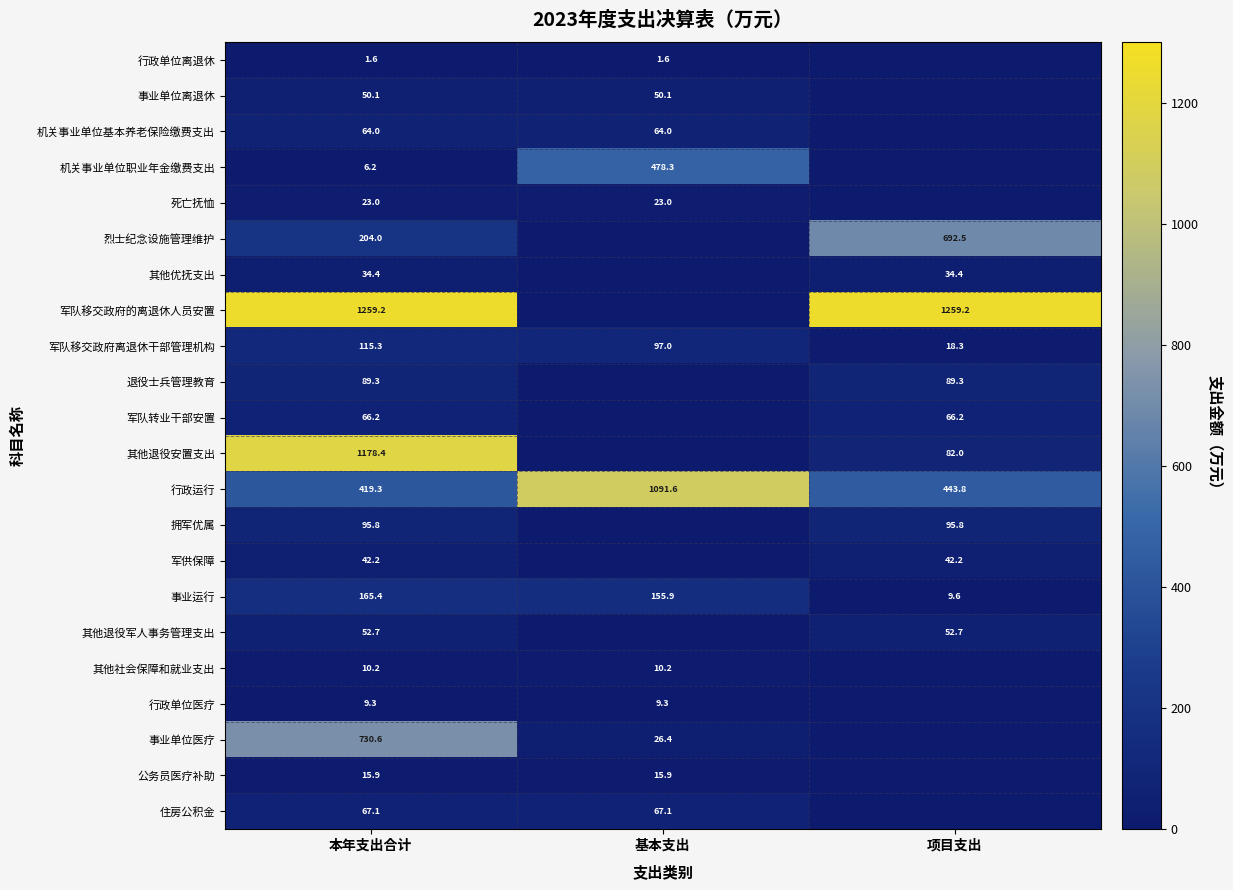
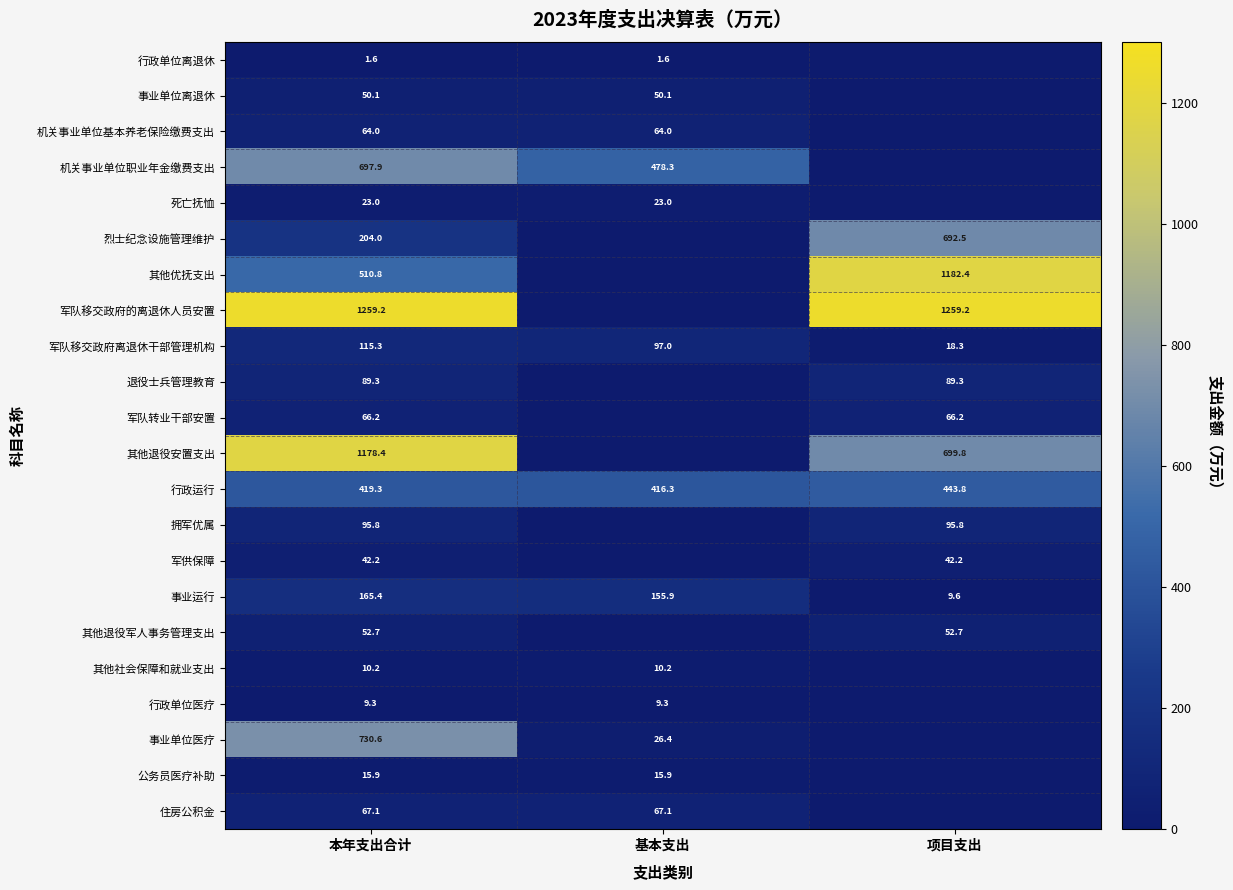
  {
    "行政单位离退休": {
      "本年支出合计": 1.6,
      "基本支出": 1.6
    },
    "事业单位离退休": {
      "本年支出合计": 50.1,
      "基本支出": 50.1
    },
    "机关事业单位基本养老保险缴费支出": {
      "本年支出合计": 64.0,
      "基本支出": 64.0
    },
    "机关事业单位职业年金缴费支出": {
-     "本年支出合计": 6.2,
+     "本年支出合计": 697.9,
      "基本支出": 478.3
    },
    "死亡抚恤": {
      "本年支出合计": 23.0,
      "基本支出": 23.0
    },
    "烈士纪念设施管理维护": {
      "本年支出合计": 204.0,
      "项目支出": 692.5
    },
    "其他优抚支出": {
-     "本年支出合计": 34.4,
-     "项目支出": 34.4
+     "本年支出合计": 510.8,
+     "项目支出": 1182.4
    },
    "军队移交政府的离退休人员安置": {
      "本年支出合计": 1259.2,
      "项目支出": 1259.2
    },
    "军队移交政府离退休干部管理机构": {
      "本年支出合计": 115.3,
      "基本支出": 97.0,
      "项目支出": 18.3
    },
    "退役士兵管理教育": {
      "本年支出合计": 89.3,
      "项目支出": 89.3
    },
    "军队转业干部安置": {
      "本年支出合计": 66.2,
      "项目支出": 66.2
    },
    "其他退役安置支出": {
      "本年支出合计": 1178.4,
-     "项目支出": 82.0
+     "项目支出": 699.8
    },
    "行政运行": {
      "本年支出合计": 419.3,
-     "基本支出": 1091.6,
+     "基本支出": 416.3,
      "项目支出": 443.8
    },
    "拥军优属": {
      "本年支出合计": 95.8,
      "项目支出": 95.8
    },
    "军供保障": {
      "本年支出合计": 42.2,
      "项目支出": 42.2
    },
    "事业运行": {
      "本年支出合计": 165.4,
      "基本支出": 155.9,
      "项目支出": 9.6
    },
    "其他退役军人事务管理支出": {
      "本年支出合计": 52.7,
      "项目支出": 52.7
    },
    "其他社会保障和就业支出": {
      "本年支出合计": 10.2,
      "基本支出": 10.2
    },
    "行政单位医疗": {
      "本年支出合计": 9.3,
      "基本支出": 9.3
    },
    "事业单位医疗": {
      "本年支出合计": 730.6,
      "基本支出": 26.4
    },
    "公务员医疗补助": {
      "本年支出合计": 15.9,
      "基本支出": 15.9
    },
    "住房公积金": {
      "本年支出合计": 67.1,
      "基本支出": 67.1
    }
  }
